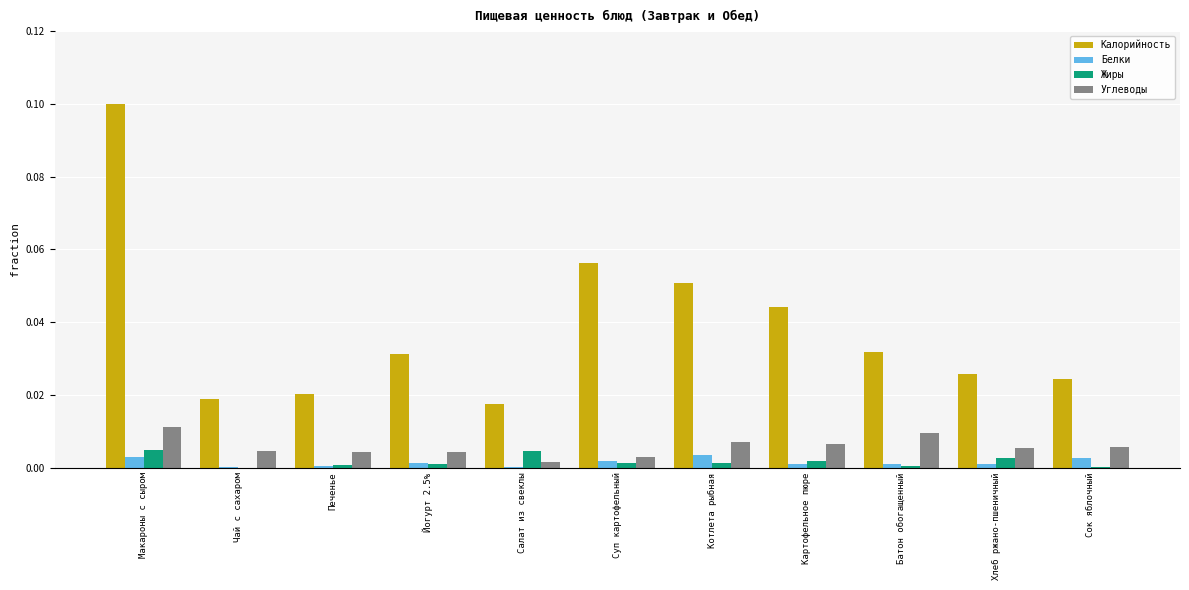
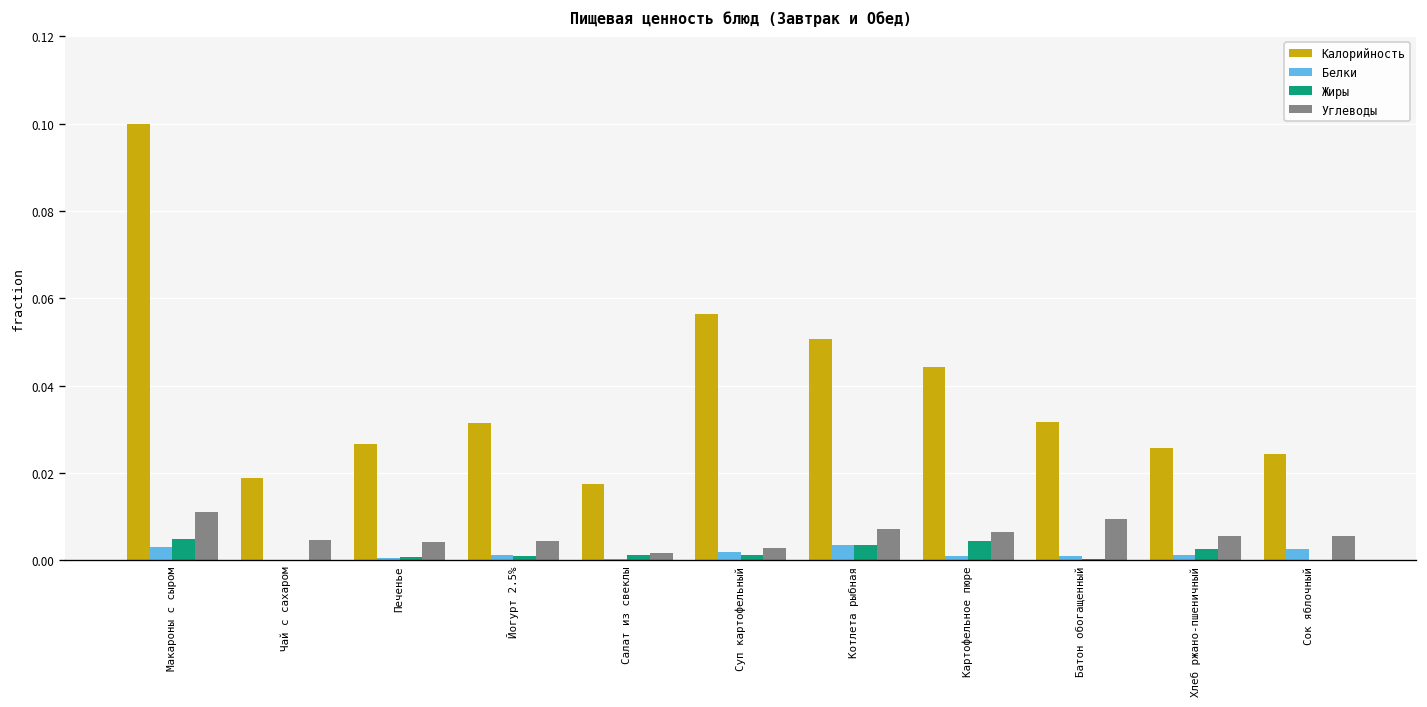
  {
    "Калорийность": {
      "Макароны с сыром": 0.100,
      "Чай с сахаром": 0.019,
-     "Печенье": 0.020,
+     "Печенье": 0.027,
      "Йогурт 2.5%": 0.031,
      "Салат из свеклы": 0.017,
      "Суп картофельный": 0.056,
      "Котлета рыбная": 0.051,
      "Картофельное пюре": 0.044,
      "Батон обогащенный": 0.032,
      "Хлеб ржано-пшеничный": 0.026,
      "Сок яблочный": 0.024
    },
    "Белки": {
      "Макароны с сыром": 0.003,
      "Йогурт 2.5%": 0.001,
      "Суп картофельный": 0.002,
      "Котлета рыбная": 0.003,
      "Картофельное пюре": 0.001,
      "Батон обогащенный": 0.001,
      "Хлеб ржано-пшеничный": 0.001,
      "Сок яблочный": 0.003
    },
    "Жиры": {
      "Макароны с сыром": 0.005,
      "Печенье": 0.001,
      "Йогурт 2.5%": 0.001,
-     "Салат из свеклы": 0.004,
+     "Салат из свеклы": 0.001,
      "Суп картофельный": 0.001,
-     "Котлета рыбная": 0.001,
-     "Картофельное пюре": 0.002,
+     "Котлета рыбная": 0.003,
+     "Картофельное пюре": 0.004,
      "Хлеб ржано-пшеничный": 0.003
    },
    "Углеводы": {
      "Макароны с сыром": 0.011,
      "Чай с сахаром": 0.005,
      "Печенье": 0.004,
      "Йогурт 2.5%": 0.004,
      "Салат из свеклы": 0.002,
      "Суп картофельный": 0.003,
      "Котлета рыбная": 0.007,
      "Картофельное пюре": 0.006,
      "Батон обогащенный": 0.010,
      "Хлеб ржано-пшеничный": 0.006,
      "Сок яблочный": 0.006
    }
  }
